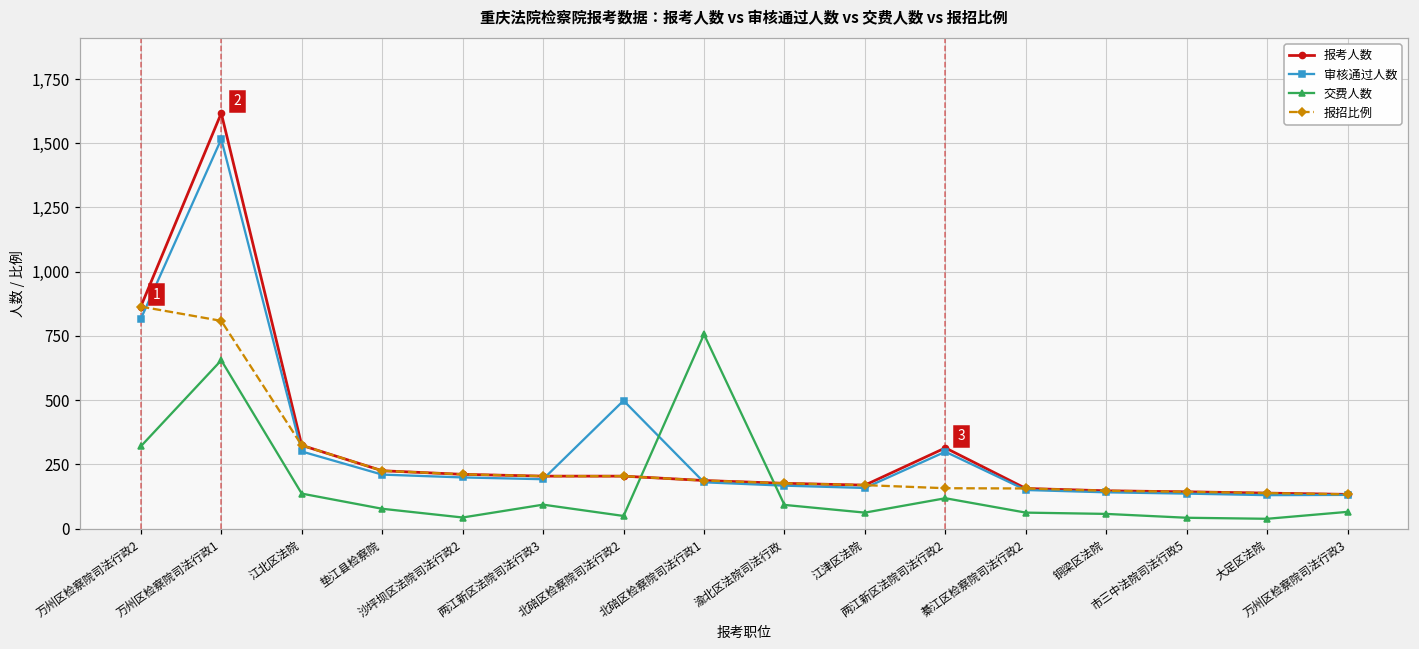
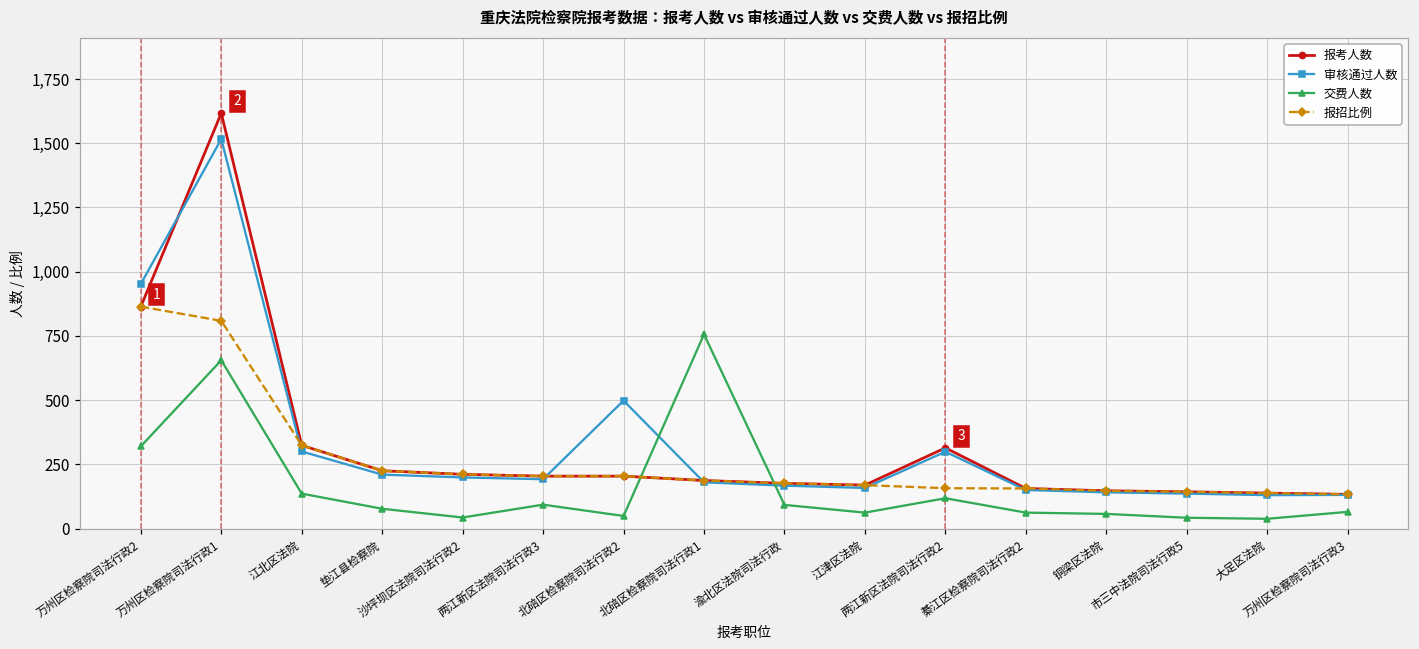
  {
    "审核通过人数": {
-     "万州区检察院司法行政2": "820",
+     "万州区检察院司法行政2": "950",
      "万州区检察院司法行政1": "1,520",
      "江北区法院": "300",
      "垫江县检察院": "210",
      "沙坪坝区法院司法行政2": "200",
      "两江新区法院司法行政3": "190",
      "北碚区检察院司法行政2": "500",
      "江津区法院": "160",
      "两江新区法院司法行政2": "300"
    },
    "交费人数": {
      "万州区检察院司法行政2": "320",
      "万州区检察院司法行政1": "660",
      "江北区法院": "140",
      "垫江县检察院": "80",
      "沙坪坝区法院司法行政2": "40",
      "两江新区法院司法行政3": "90",
      "北碚区检察院司法行政2": "50",
      "北碚区检察院司法行政1": "760",
      "渝北区法院司法行政": "90",
      "江津区法院": "60",
      "两江新区法院司法行政2": "120",
      "綦江区检察院司法行政2": "60",
      "铜梁区法院": "60",
      "市三中法院司法行政5": "40",
      "大足区法院": "40",
      "万州区检察院司法行政3": "70"
    },
    "报招比例": {
      "万州区检察院司法行政1": "810",
      "两江新区法院司法行政2": "160"
    }
  }
